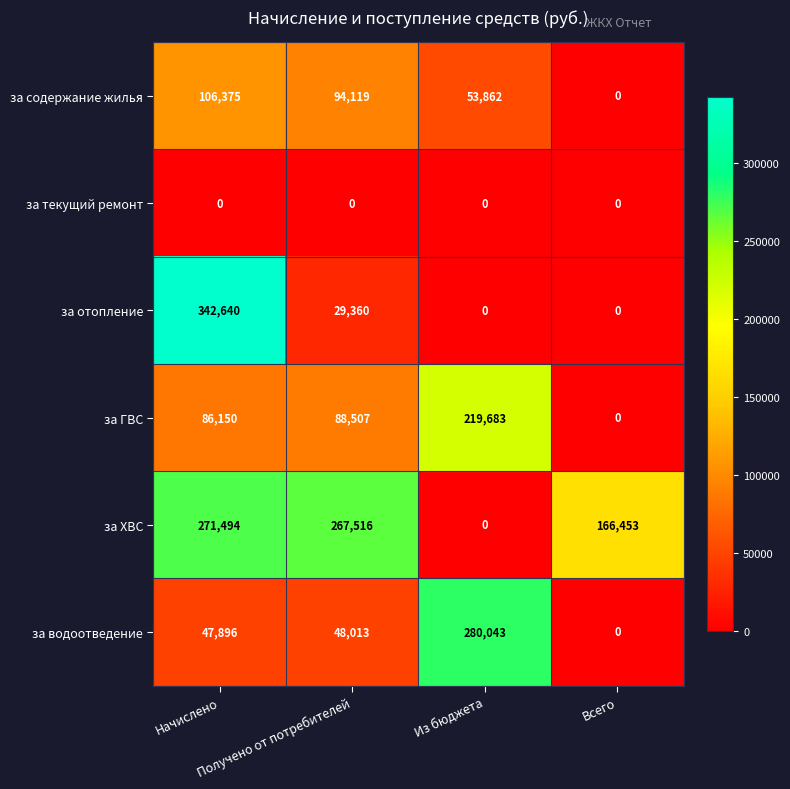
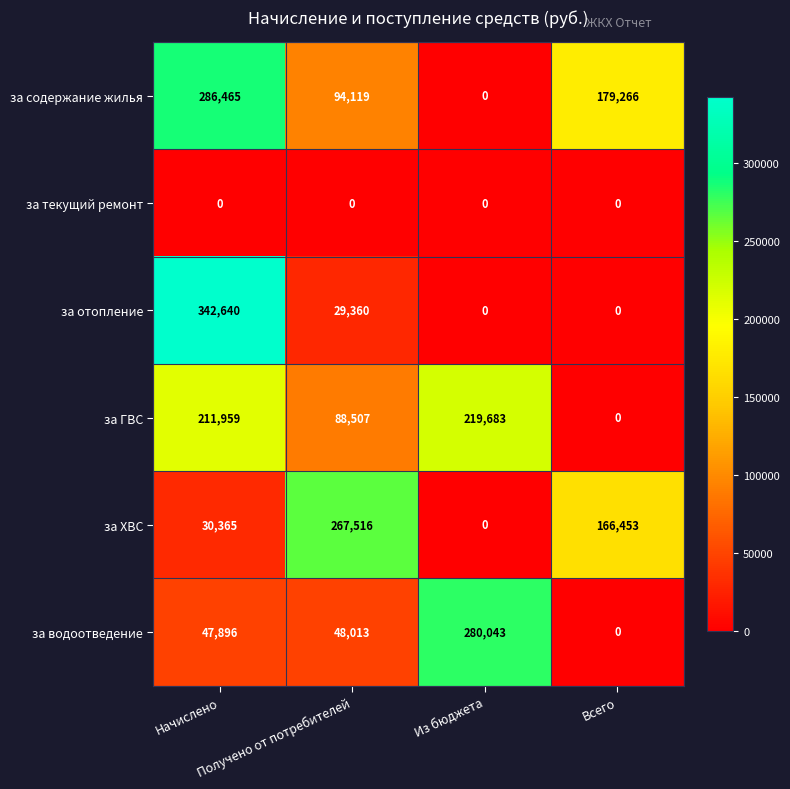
  {
    "за содержание жилья": {
-     "Начислено": "106,375",
+     "Начислено": "286,465",
      "Получено от потребителей": "94,119",
-     "Из бюджета": "53,862",
-     "Всего": "0"
+     "Из бюджета": "0",
+     "Всего": "179,266"
    },
    "за текущий ремонт": {
      "Начислено": "0",
      "Получено от потребителей": "0",
      "Из бюджета": "0",
      "Всего": "0"
    },
    "за отопление": {
      "Начислено": "342,640",
      "Получено от потребителей": "29,360",
      "Из бюджета": "0",
      "Всего": "0"
    },
    "за ГВС": {
-     "Начислено": "86,150",
+     "Начислено": "211,959",
      "Получено от потребителей": "88,507",
      "Из бюджета": "219,683",
      "Всего": "0"
    },
    "за ХВС": {
-     "Начислено": "271,494",
+     "Начислено": "30,365",
      "Получено от потребителей": "267,516",
      "Из бюджета": "0",
      "Всего": "166,453"
    },
    "за водоотведение": {
      "Начислено": "47,896",
      "Получено от потребителей": "48,013",
      "Из бюджета": "280,043",
      "Всего": "0"
    }
  }
